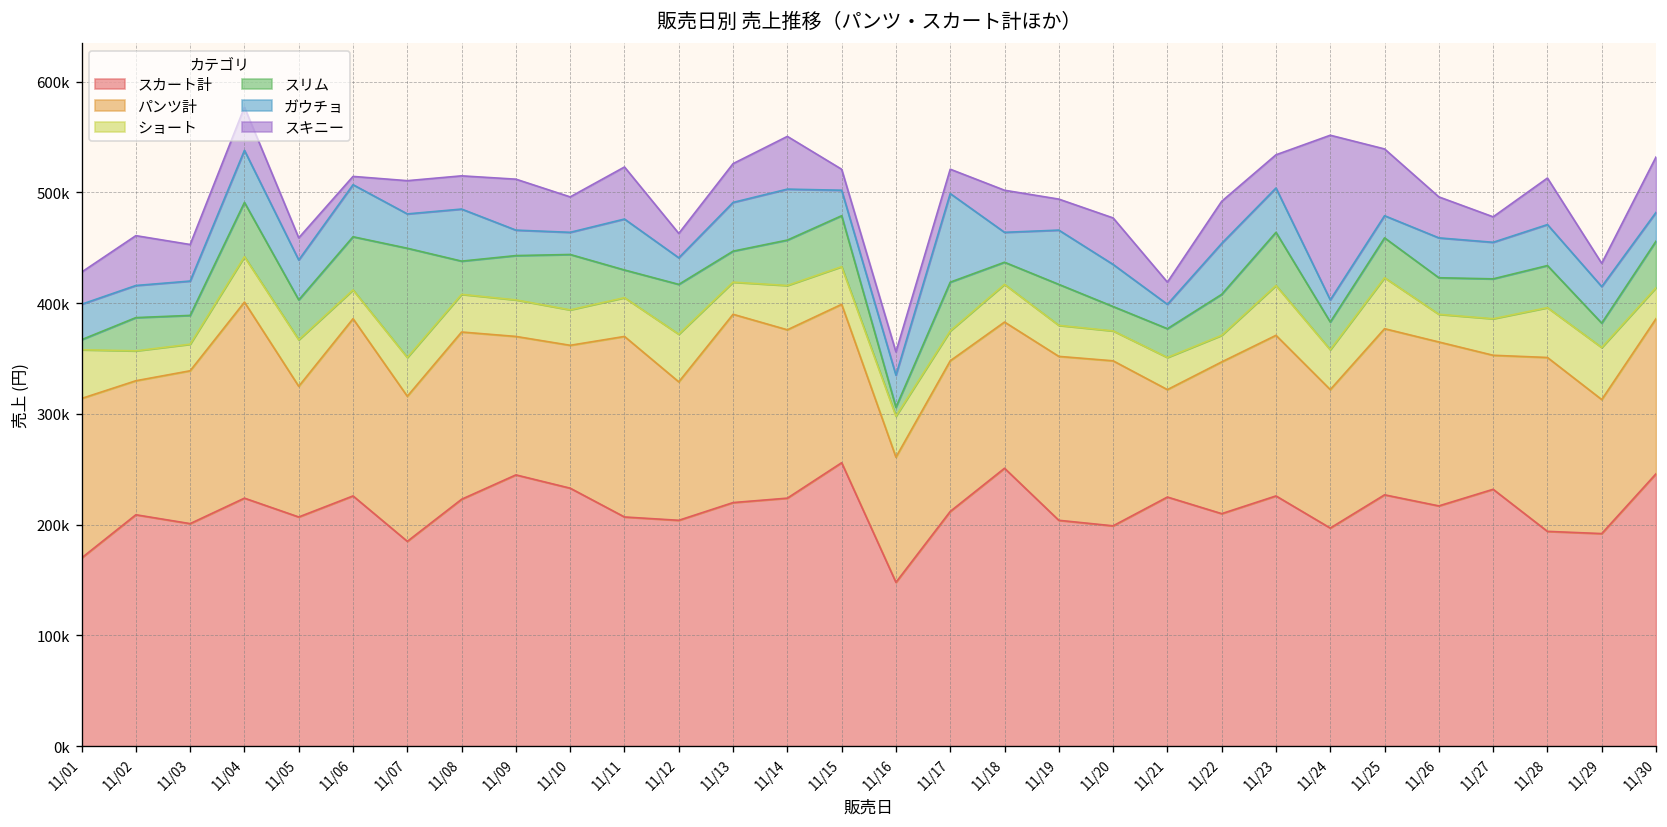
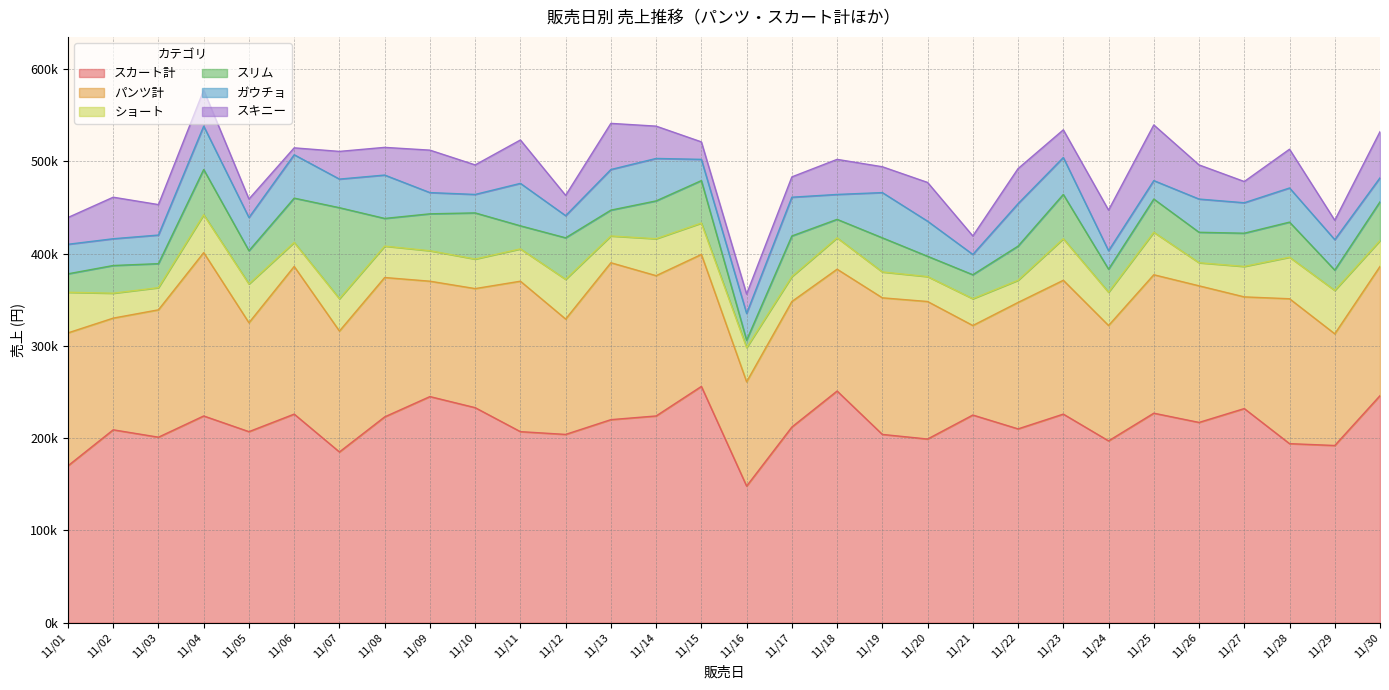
  {
    "スリム": {
-     "11/01": 10000,
+     "11/01": 20000,
      "11/02": 30000,
      "11/03": 30000,
      "11/04": 50000,
      "11/05": 40000,
      "11/06": 50000,
      "11/07": 100000,
      "11/08": 30000,
      "11/09": 40000,
      "11/10": 50000,
      "11/11": 30000,
      "11/12": 50000,
      "11/13": 30000,
      "11/14": 40000,
      "11/15": 50000,
      "11/16": 10000,
      "11/17": 40000,
      "11/18": 20000,
      "11/19": 40000,
      "11/20": 20000,
      "11/21": 30000,
      "11/22": 40000,
      "11/23": 50000,
      "11/24": 30000,
      "11/25": 40000,
      "11/26": 30000,
      "11/27": 40000,
      "11/28": 40000,
      "11/29": 20000,
      "11/30": 40000
    },
    "ガウチョ": {
      "11/01": 30000,
      "11/02": 30000,
      "11/03": 30000,
      "11/04": 50000,
      "11/05": 40000,
      "11/06": 50000,
      "11/07": 30000,
      "11/08": 50000,
      "11/09": 20000,
      "11/10": 20000,
      "11/11": 50000,
      "11/12": 20000,
      "11/13": 40000,
      "11/14": 50000,
      "11/15": 20000,
      "11/16": 30000,
-     "11/17": 80000,
+     "11/17": 40000,
      "11/18": 30000,
      "11/19": 50000,
      "11/20": 40000,
      "11/21": 20000,
      "11/22": 50000,
      "11/23": 40000,
      "11/24": 20000,
      "11/25": 20000,
      "11/26": 40000,
      "11/27": 30000,
      "11/28": 40000,
      "11/29": 30000,
      "11/30": 30000
    },
    "スキニー": {
      "11/01": 30000,
      "11/02": 50000,
      "11/03": 30000,
      "11/05": 20000,
      "11/06": 10000,
      "11/07": 30000,
      "11/08": 30000,
      "11/09": 50000,
      "11/10": 30000,
      "11/11": 50000,
      "11/12": 20000,
-     "11/13": 40000,
-     "11/14": 50000,
+     "11/13": 50000,
+     "11/14": 40000,
      "11/15": 20000,
      "11/16": 20000,
      "11/17": 20000,
      "11/18": 40000,
      "11/19": 30000,
      "11/20": 40000,
      "11/21": 20000,
      "11/22": 40000,
      "11/23": 30000,
-     "11/24": 150000,
+     "11/24": 40000,
      "11/25": 60000,
      "11/26": 40000,
      "11/27": 20000,
      "11/28": 40000,
      "11/29": 20000,
      "11/30": 50000
    }
  }
